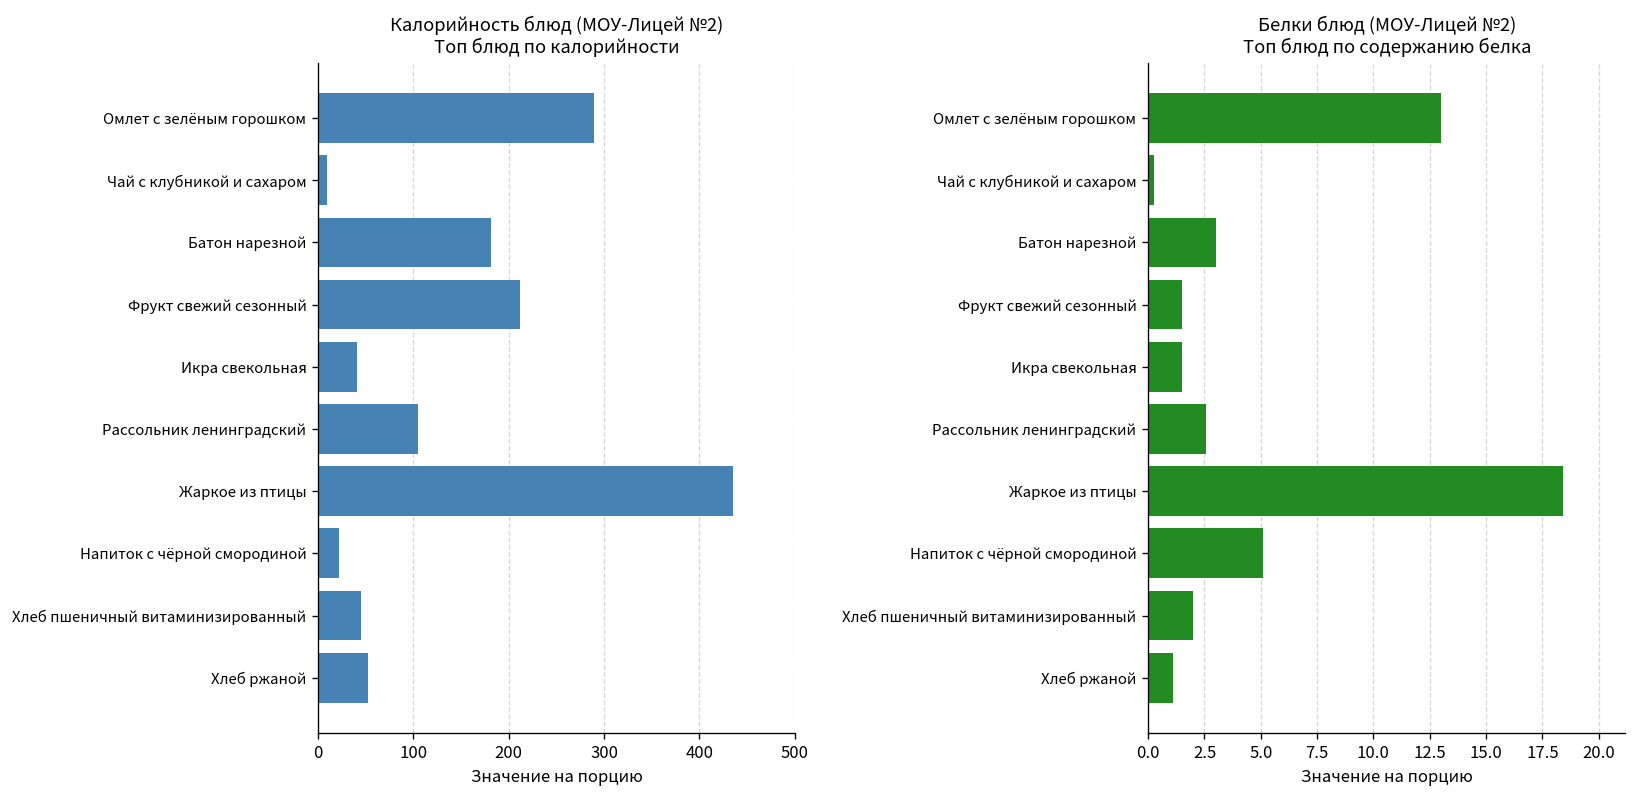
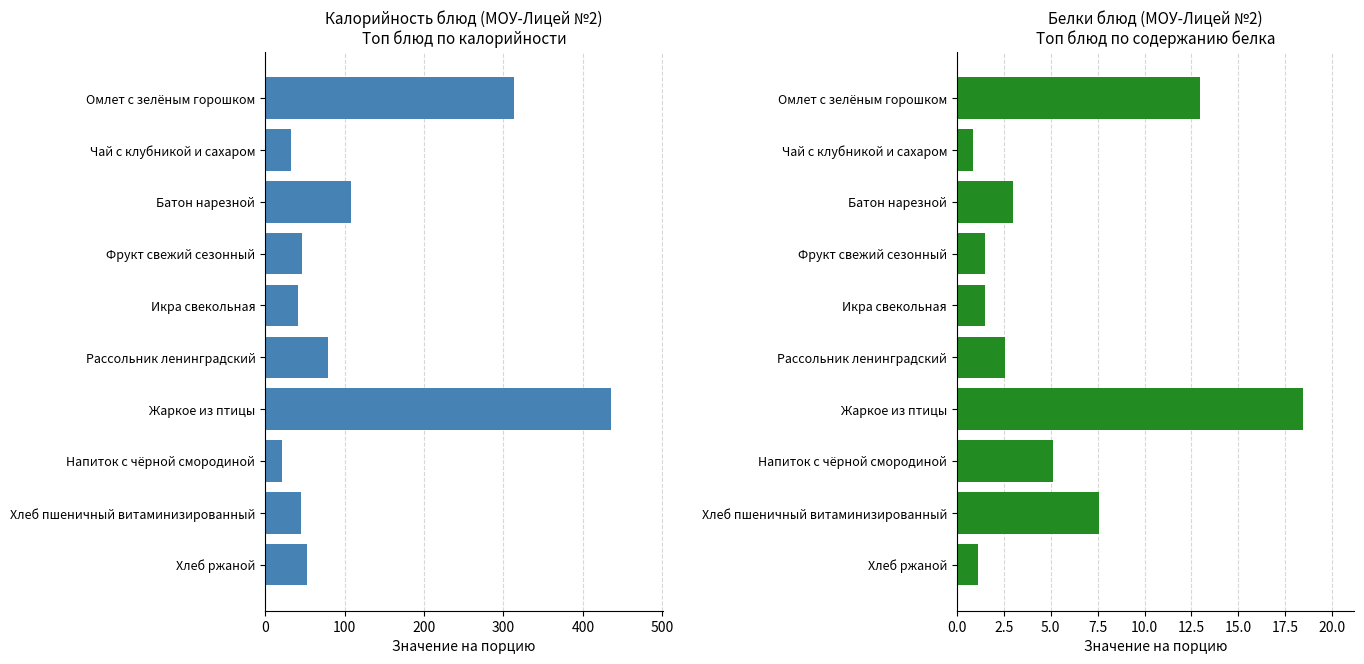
  {
    "Калорийность блюд (МОУ-Лицей №2) Топ блюд по калорийности": {
-     "Омлет с зелёным горошком": 290,
-     "Чай с клубникой и сахаром": 10,
-     "Батон нарезной": 180,
-     "Фрукт свежий сезонный": 210,
+     "Омлет с зелёным горошком": 310,
+     "Чай с клубникой и сахаром": 30,
+     "Батон нарезной": 110,
+     "Фрукт свежий сезонный": 50,
      "Икра свекольная": 40,
-     "Рассольник ленинградский": 100,
+     "Рассольник ленинградский": 80,
      "Жаркое из птицы": 440,
      "Напиток с чёрной смородиной": 20,
      "Хлеб пшеничный витаминизированный": 50,
      "Хлеб ржаной": 50
    },
    "Белки блюд (МОУ-Лицей №2) Топ блюд по содержанию белка": {
      "Омлет с зелёным горошком": 13.0,
-     "Чай с клубникой и сахаром": 0.3,
+     "Чай с клубникой и сахаром": 0.9,
      "Батон нарезной": 3.0,
      "Фрукт свежий сезонный": 1.5,
      "Икра свекольная": 1.5,
      "Рассольник ленинградский": 2.6,
      "Жаркое из птицы": 18.4,
      "Напиток с чёрной смородиной": 5.1,
-     "Хлеб пшеничный витаминизированный": 2.0,
+     "Хлеб пшеничный витаминизированный": 7.6,
      "Хлеб ржаной": 1.1
    }
  }
